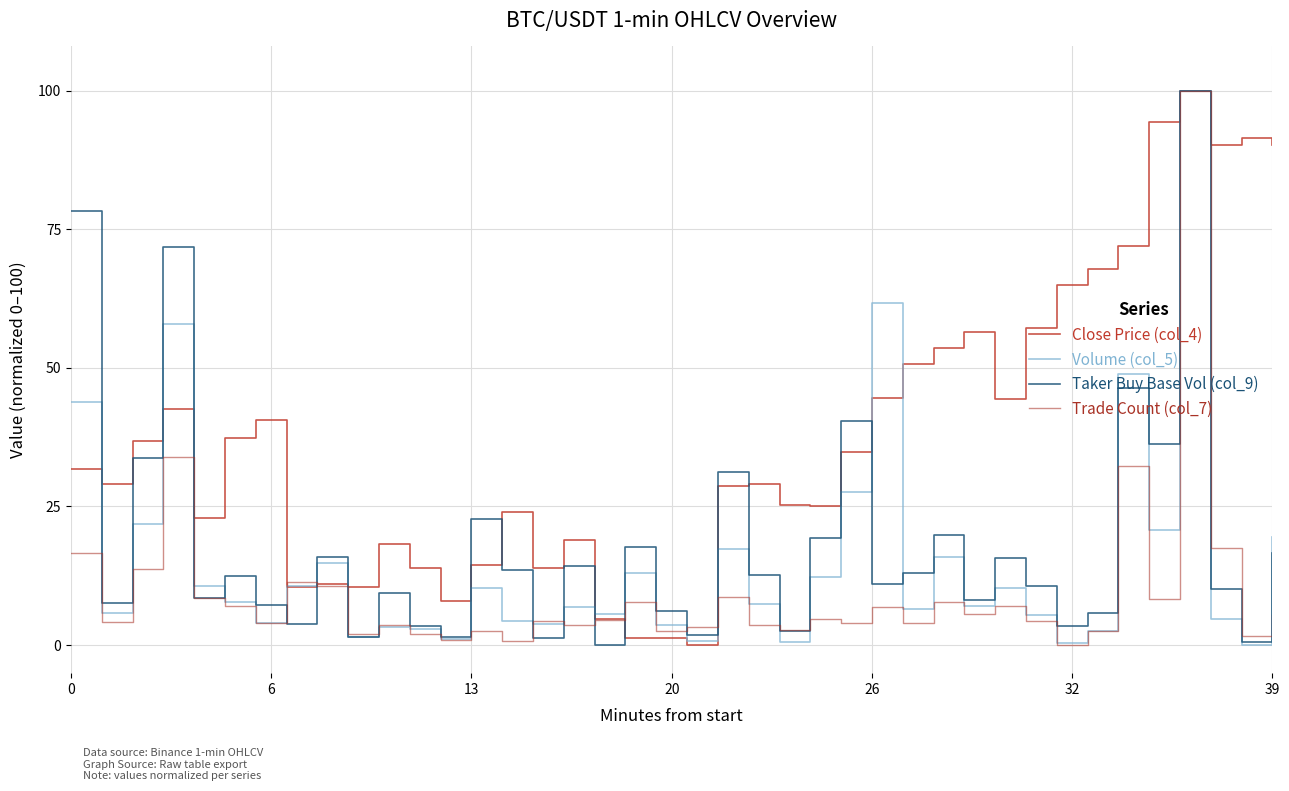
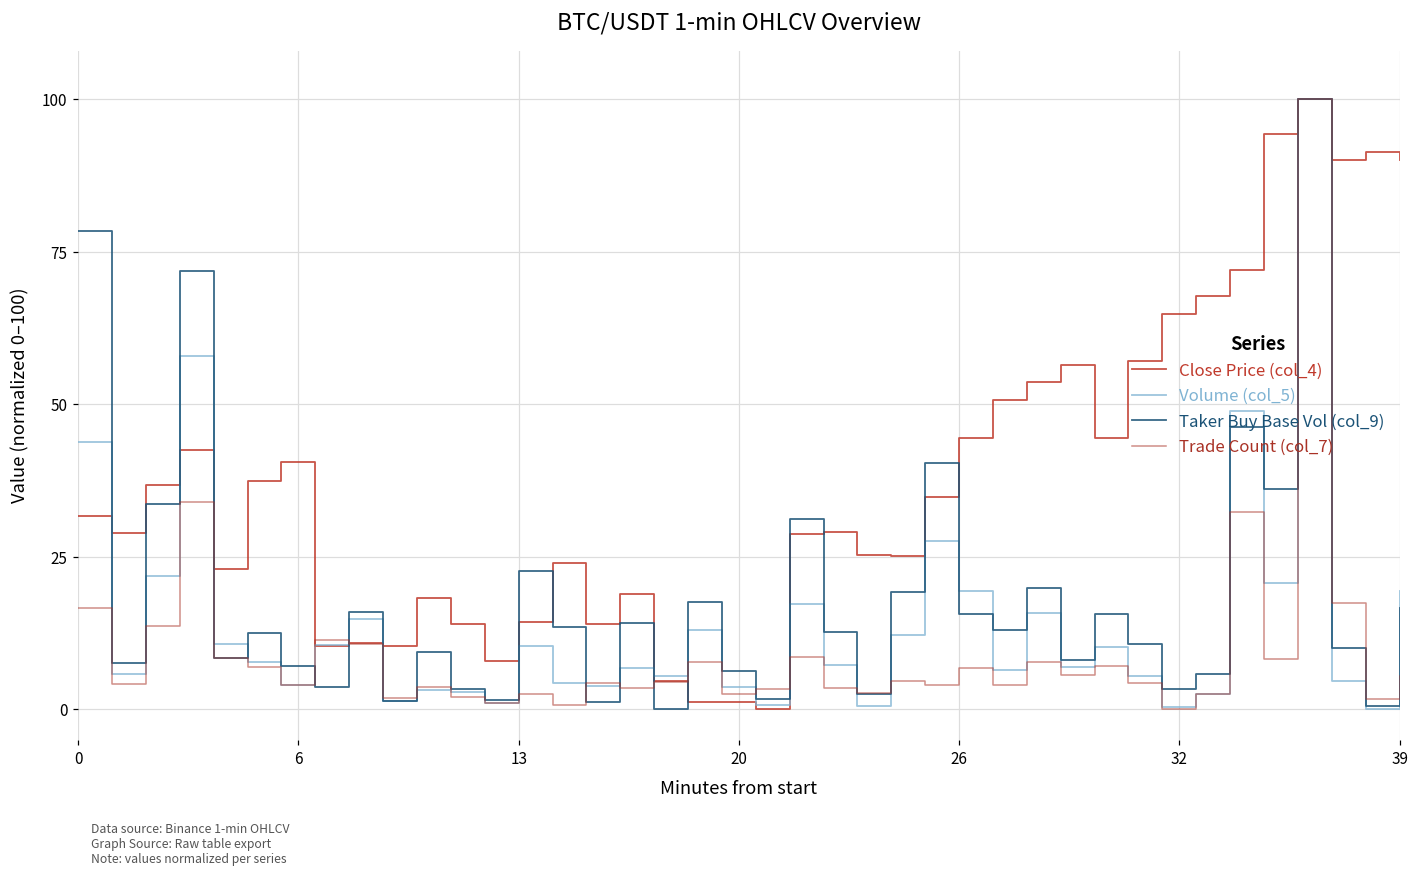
  {
    "Volume (col_5)": {
      "0": 44,
      "13": 10,
-     "26": 62,
+     "26": 19,
      "39": 19
    },
    "Taker Buy Base Vol (col_9)": {
      "0": 78,
      "13": 23,
-     "26": 11,
+     "26": 16,
      "39": 17
    }
  }
